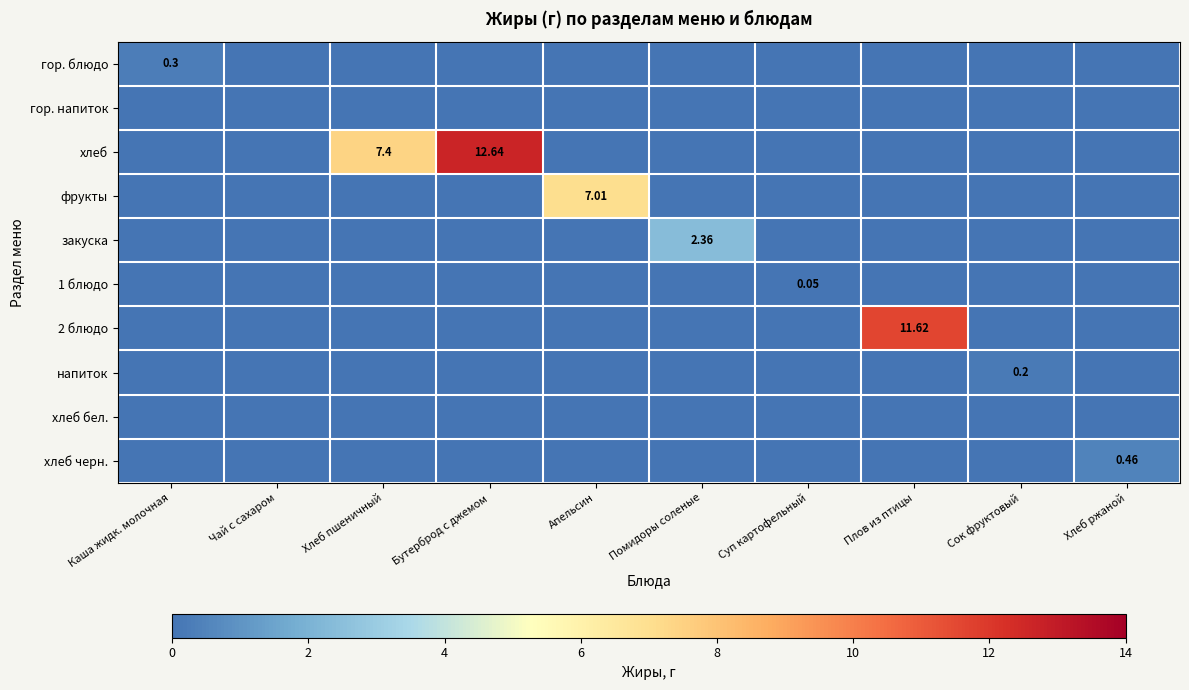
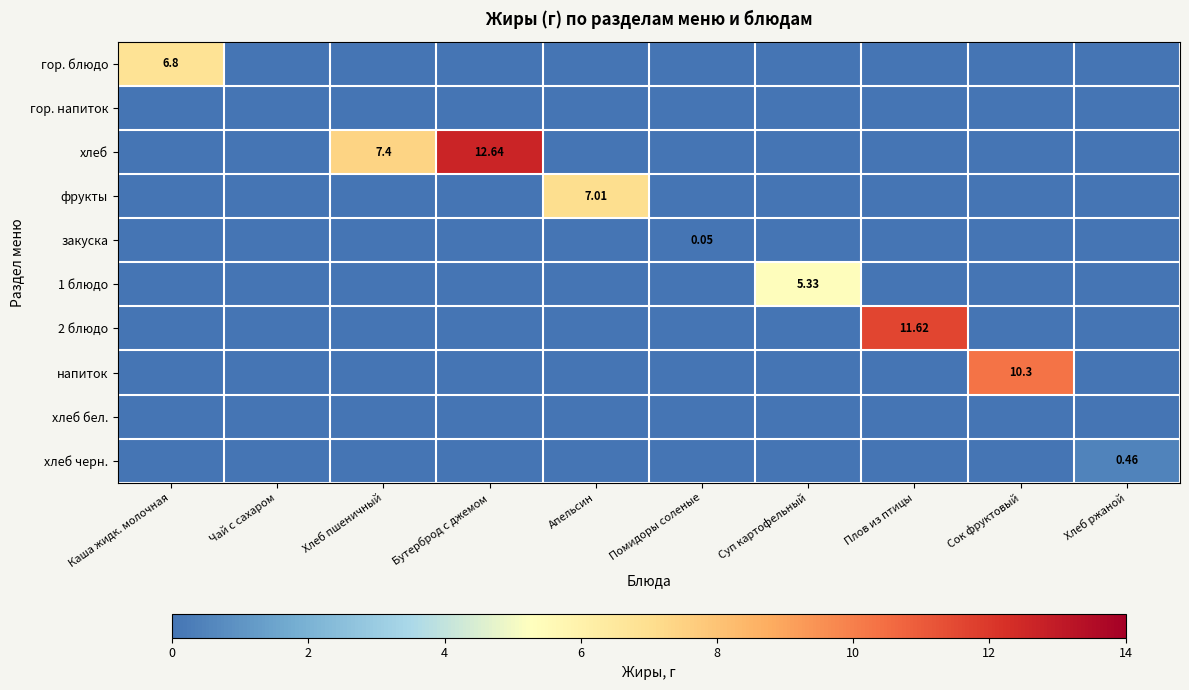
  {
    "гор. блюдо": {
-     "Каша жидк. молочная": 0.3
+     "Каша жидк. молочная": 6.8
    },
    "хлеб": {
      "Хлеб пшеничный": 7.4,
      "Бутерброд с джемом": 12.64
    },
    "фрукты": {
      "Апельсин": 7.01
    },
    "закуска": {
-     "Помидоры соленые": 2.36
+     "Помидоры соленые": 0.05
    },
    "1 блюдо": {
-     "Суп картофельный": 0.05
+     "Суп картофельный": 5.33
    },
    "2 блюдо": {
      "Плов из птицы": 11.62
    },
    "напиток": {
-     "Сок фруктовый": 0.2
+     "Сок фруктовый": 10.3
    },
    "хлеб черн.": {
      "Хлеб ржаной": 0.46
    }
  }
